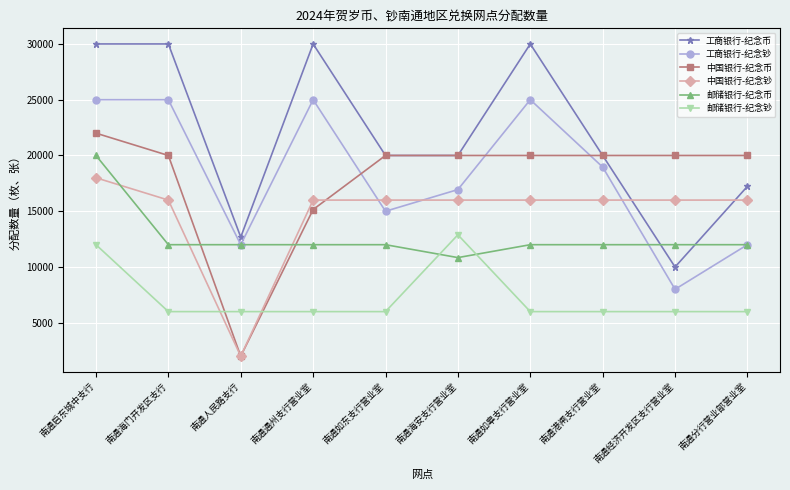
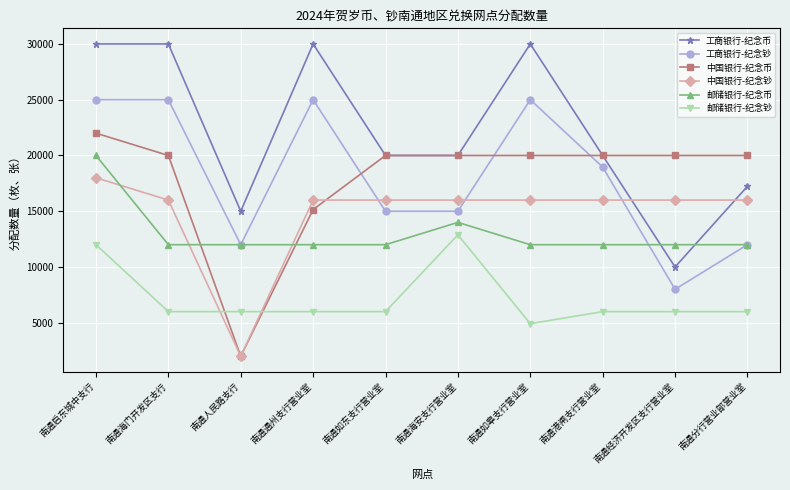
  {
    "工商银行-纪念币": {
      "南通启东城中支行": 30000,
      "南通海门开发区支行": 30000,
-     "南通人民路支行": 12700,
+     "南通人民路支行": 15000,
      "南通通州支行营业室": 30000,
      "南通如皋支行营业室": 30000,
      "南通经济开发区支行营业室": 10000,
      "南通分行营业部营业室": 17200
    },
    "工商银行-纪念钞": {
      "南通启东城中支行": 25000,
      "南通海门开发区支行": 25000,
      "南通通州支行营业室": 25000,
      "南通如东支行营业室": 15000,
-     "南通海安支行营业室": 16900,
+     "南通海安支行营业室": 15000,
      "南通如皋支行营业室": 25000,
      "南通港闸支行营业室": 19000,
      "南通经济开发区支行营业室": 8000
    },
    "中国银行-纪念币": {
      "南通启东城中支行": 22000,
      "南通海门开发区支行": 20000,
      "南通通州支行营业室": 15200,
      "南通如皋支行营业室": 20000,
      "南通经济开发区支行营业室": 20000,
      "南通分行营业部营业室": 20000
    },
    "中国银行-纪念钞": {
      "南通启东城中支行": 18000,
      "南通海门开发区支行": 16000,
      "南通通州支行营业室": 16000,
      "南通如东支行营业室": 16000,
      "南通海安支行营业室": 16000,
      "南通如皋支行营业室": 16000,
      "南通港闸支行营业室": 16000,
      "南通经济开发区支行营业室": 16000,
      "南通分行营业部营业室": 16000
    },
    "邮储银行-纪念币": {
      "南通启东城中支行": 20000,
      "南通海门开发区支行": 12000,
      "南通通州支行营业室": 12000,
      "南通如东支行营业室": 12000,
-     "南通海安支行营业室": 10800,
+     "南通海安支行营业室": 14000,
      "南通如皋支行营业室": 12000,
      "南通港闸支行营业室": 12000,
      "南通经济开发区支行营业室": 12000
    },
    "邮储银行-纪念钞": {
      "南通启东城中支行": 12000,
      "南通海门开发区支行": 6000,
      "南通人民路支行": 6000,
      "南通通州支行营业室": 6000,
      "南通如东支行营业室": 6000,
      "南通海安支行营业室": 12900,
-     "南通如皋支行营业室": 6000,
+     "南通如皋支行营业室": 4900,
      "南通港闸支行营业室": 6000,
      "南通经济开发区支行营业室": 6000,
      "南通分行营业部营业室": 6000
    }
  }
